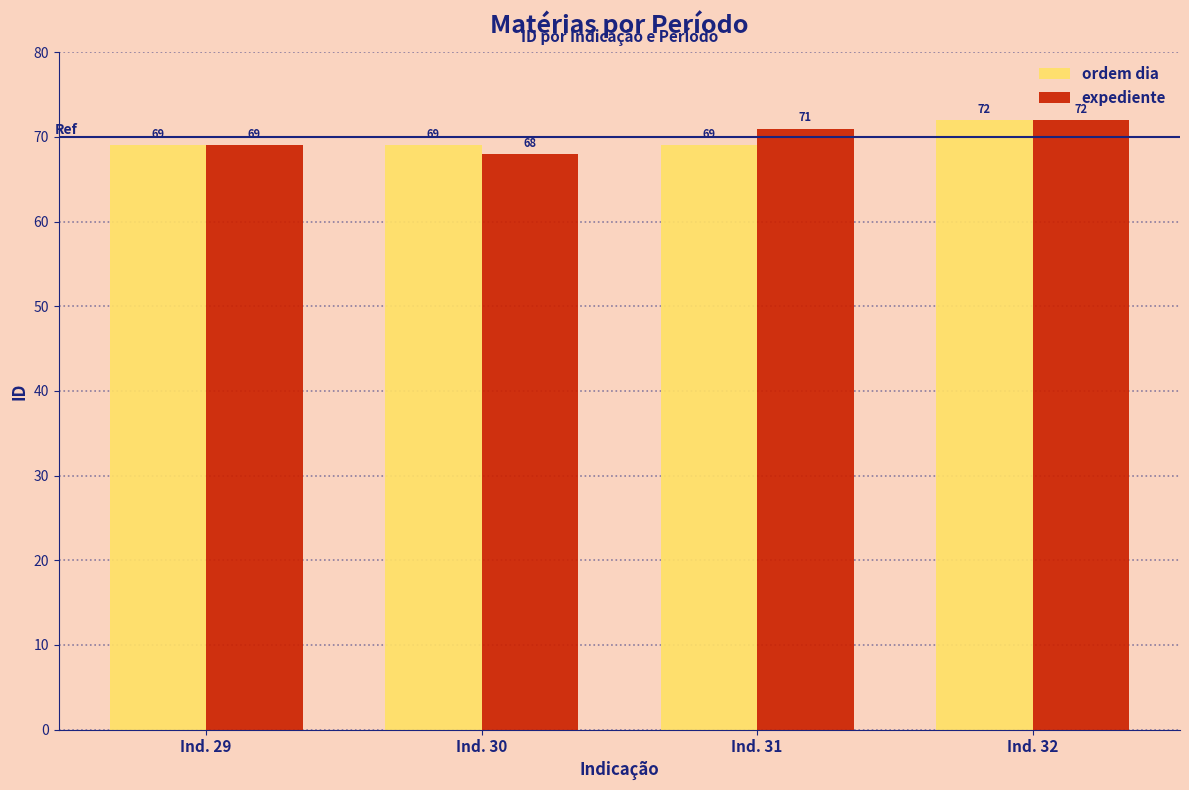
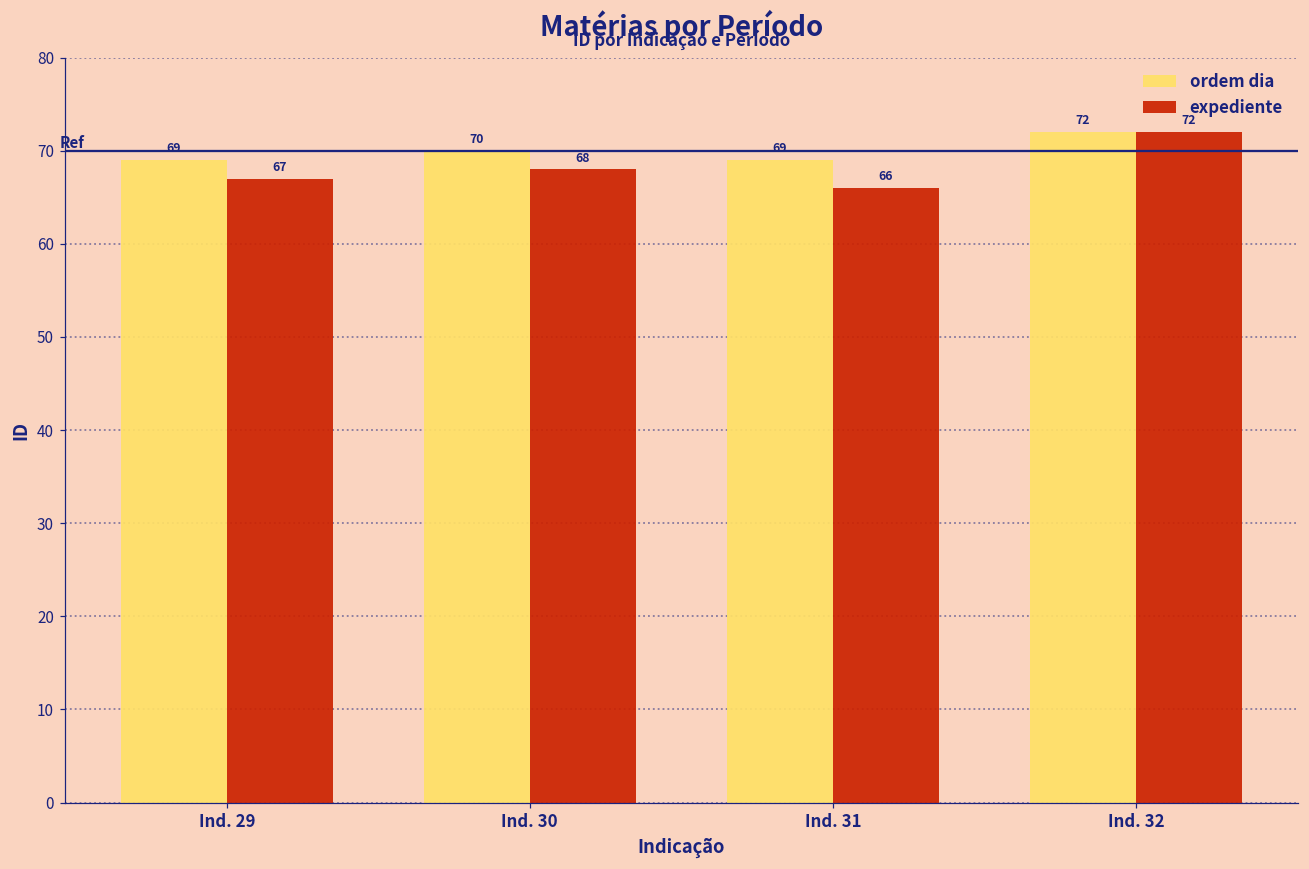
  {
    "ordem dia": {
      "Ind. 29": 69,
-     "Ind. 30": 69,
+     "Ind. 30": 70,
      "Ind. 31": 69,
      "Ind. 32": 72
    },
    "expediente": {
-     "Ind. 29": 69,
+     "Ind. 29": 67,
      "Ind. 30": 68,
-     "Ind. 31": 71,
+     "Ind. 31": 66,
      "Ind. 32": 72
    }
  }
